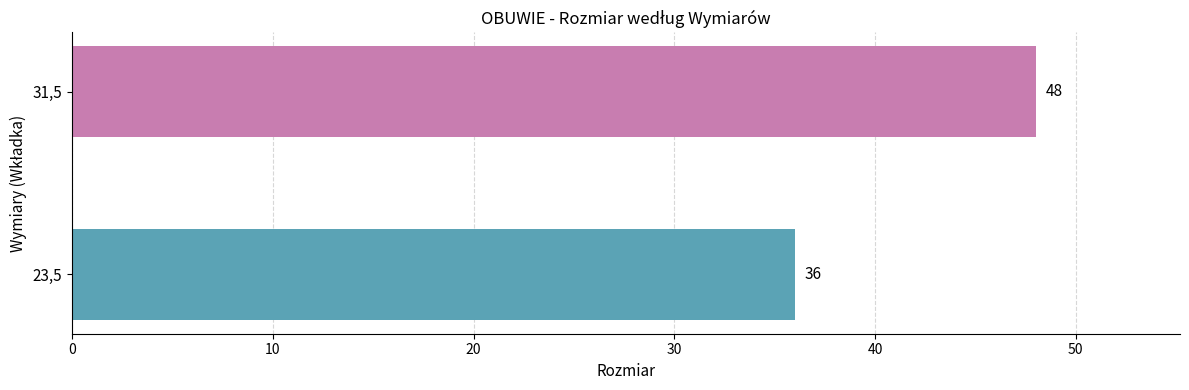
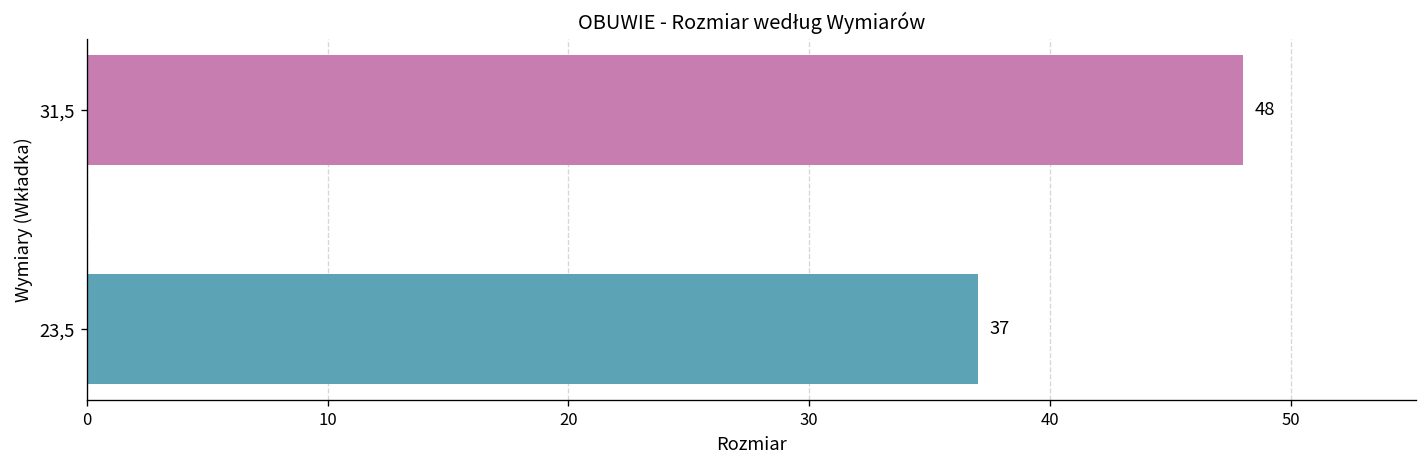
  {
    "31,5": 48,
-   "23,5": 36
+   "23,5": 37
  }
